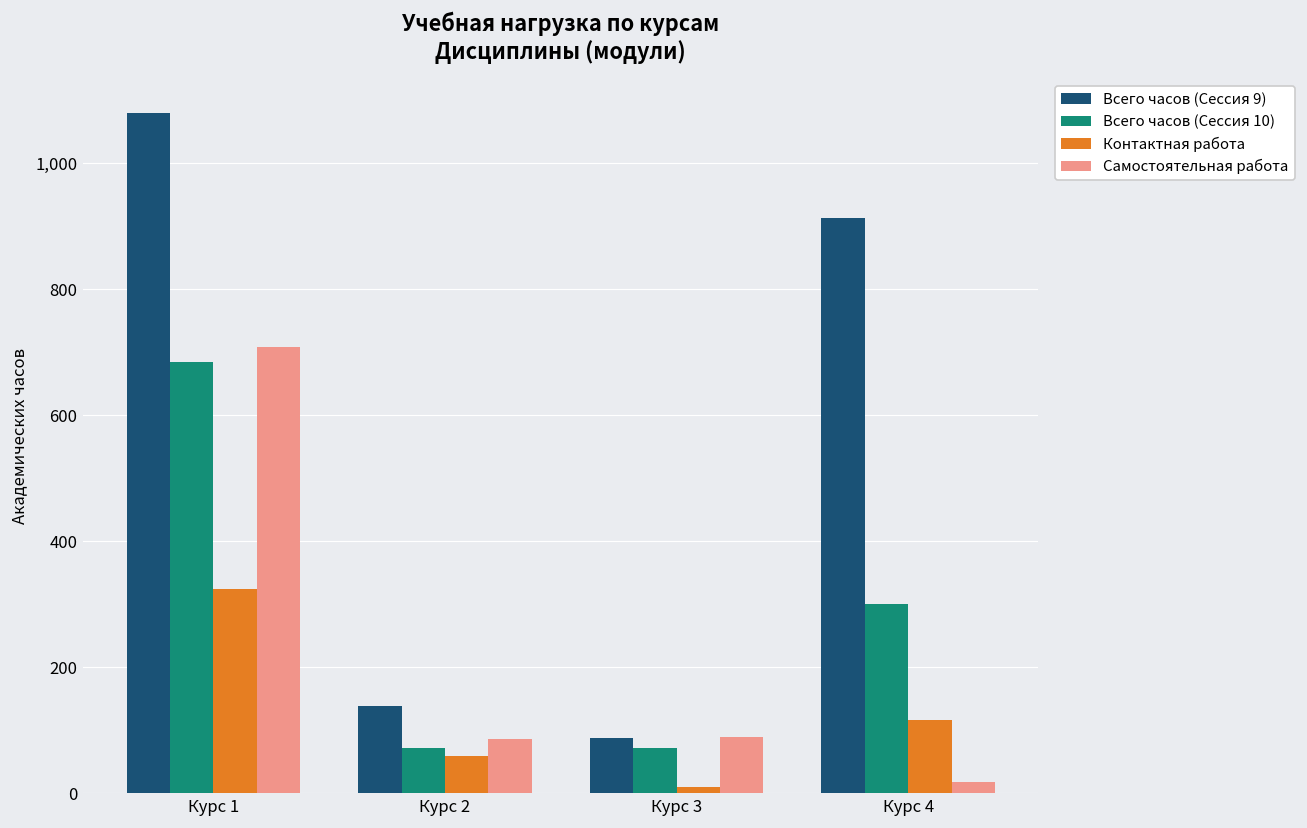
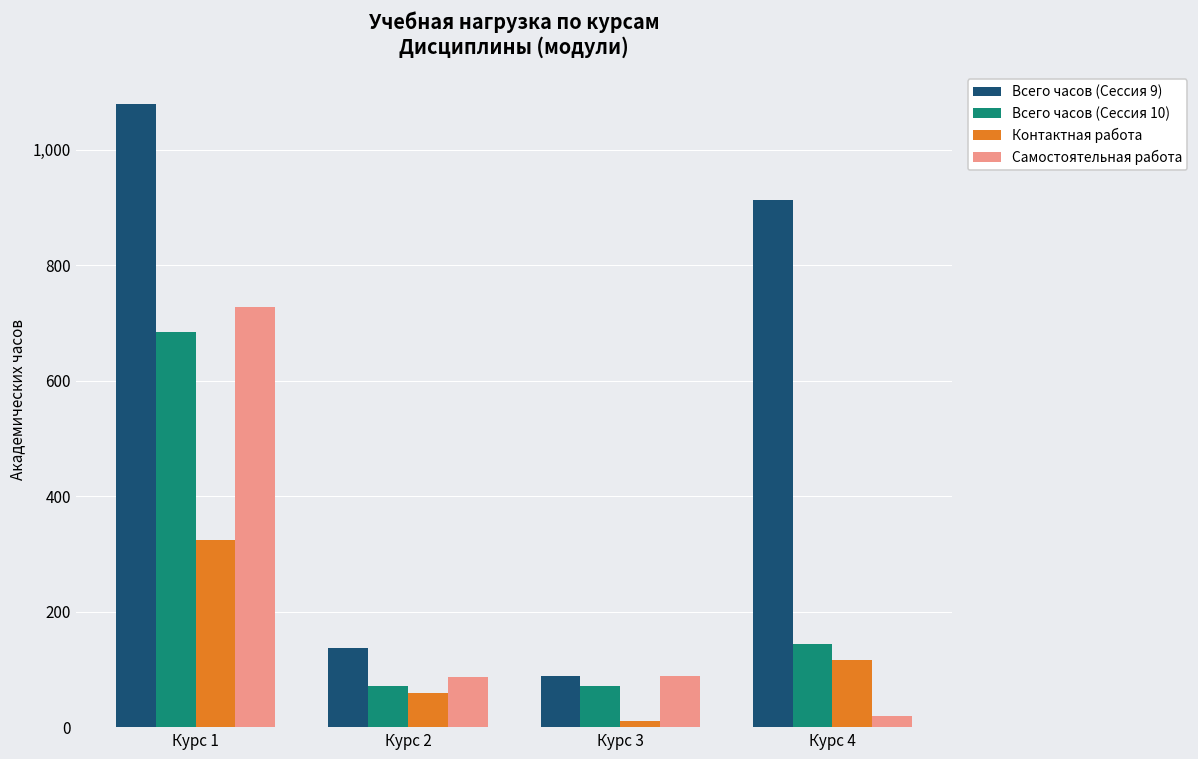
  {
    "Всего часов (Сессия 9)": {
      "Курс 1": "1,080",
      "Курс 2": "140",
      "Курс 3": "90",
      "Курс 4": "910"
    },
    "Всего часов (Сессия 10)": {
      "Курс 1": "680",
      "Курс 2": "70",
      "Курс 3": "70",
-     "Курс 4": "300"
+     "Курс 4": "140"
    },
    "Контактная работа": {
      "Курс 1": "320",
      "Курс 2": "60",
      "Курс 3": "10",
      "Курс 4": "120"
    },
    "Самостоятельная работа": {
-     "Курс 1": "710",
+     "Курс 1": "730",
      "Курс 2": "90",
      "Курс 3": "90",
      "Курс 4": "20"
    }
  }
